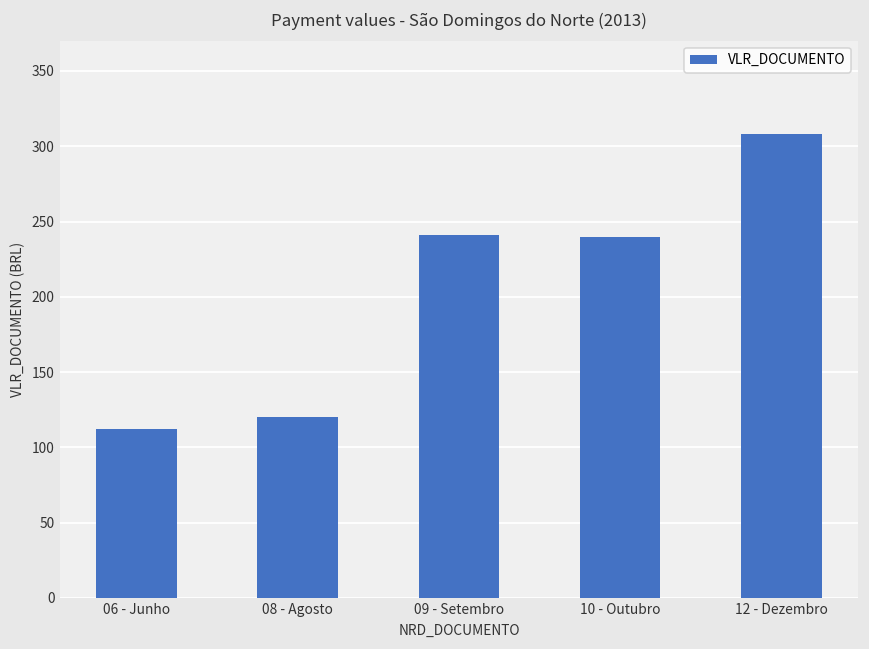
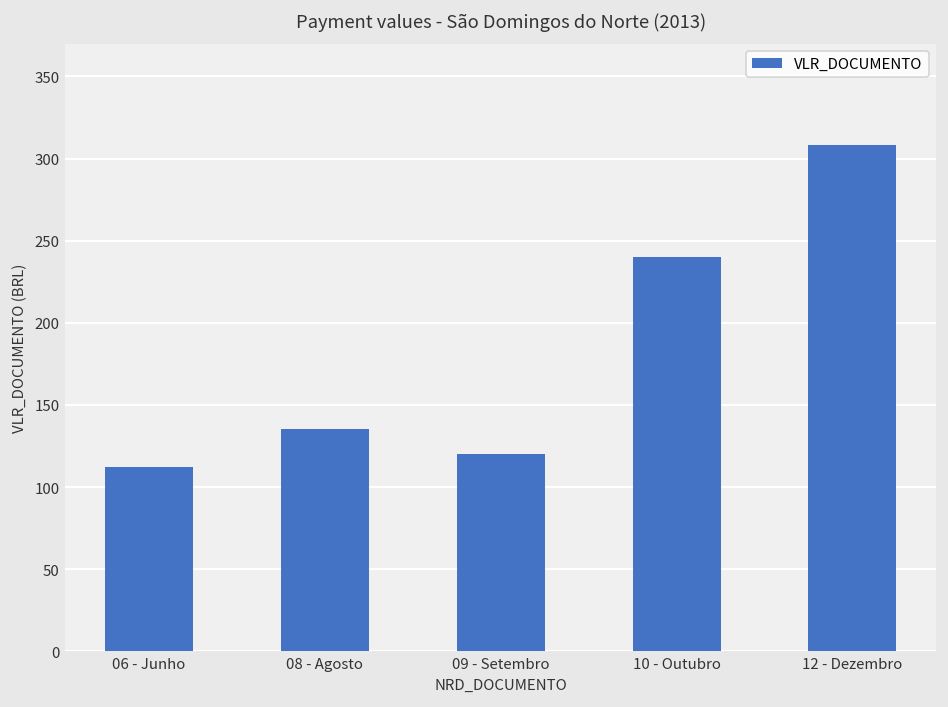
  {
    "06 - Junho": 112,
-   "08 - Agosto": 120,
-   "09 - Setembro": 241,
+   "08 - Agosto": 135,
+   "09 - Setembro": 120,
    "10 - Outubro": 240,
    "12 - Dezembro": 308
  }
